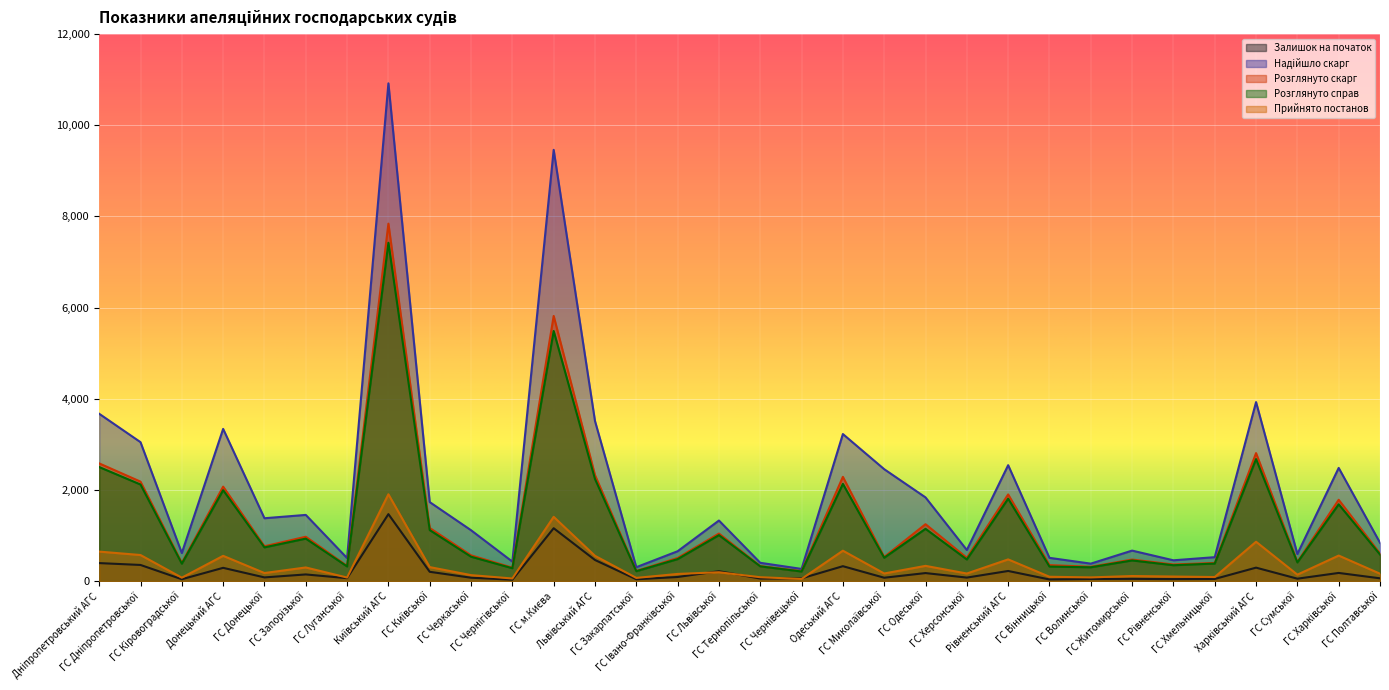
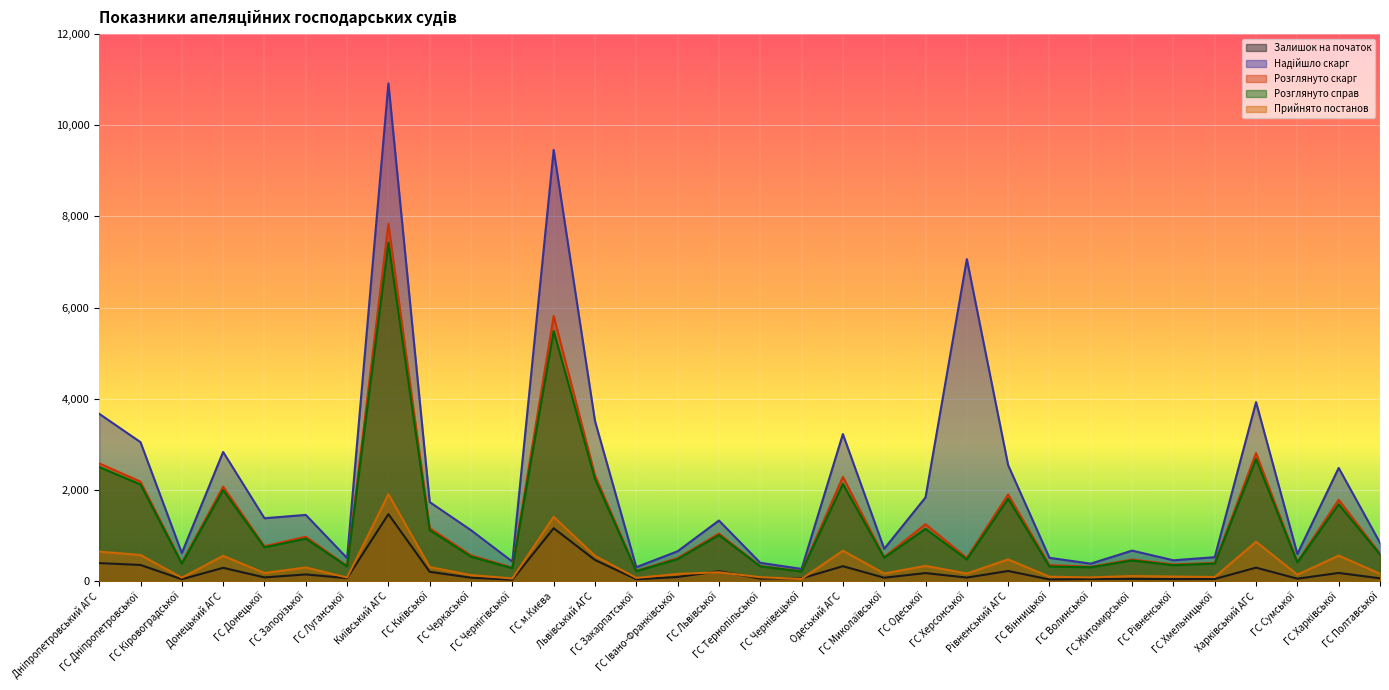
  {
    "Надійшло скарг": {
      "Дніпропетровський АГС": "3,700",
      "ГС Дніпропетровської": "3,000",
      "ГС Кіровоградської": "600",
-     "Донецький АГС": "3,300",
+     "Донецький АГС": "2,800",
      "ГС Донецької": "1,400",
      "ГС Запорізької": "1,500",
      "ГС Луганської": "500",
      "Київський АГС": "10,900",
      "ГС Київської": "1,700",
      "ГС Черкаської": "1,100",
      "ГС Чернігівської": "400",
      "ГС м.Києва": "9,500",
      "Львівський АГС": "3,500",
      "ГС Закарпатської": "300",
      "ГС Івано-Франківської": "700",
      "ГС Львівської": "1,300",
      "ГС Тернопільської": "400",
      "Одеський АГС": "3,200",
-     "ГС Миколаївської": "2,500",
+     "ГС Миколаївської": "700",
      "ГС Одеської": "1,800",
-     "ГС Херсонської": "700",
+     "ГС Херсонської": "7,100",
      "Рівненський АГС": "2,500",
      "ГС Вінницької": "500",
      "ГС Волинської": "400",
      "ГС Житомирської": "700",
      "ГС Рівненської": "500",
      "ГС Хмельницької": "500",
      "Харківський АГС": "3,900",
      "ГС Сумської": "600",
      "ГС Харківської": "2,500",
      "ГС Полтавської": "800"
    }
  }
